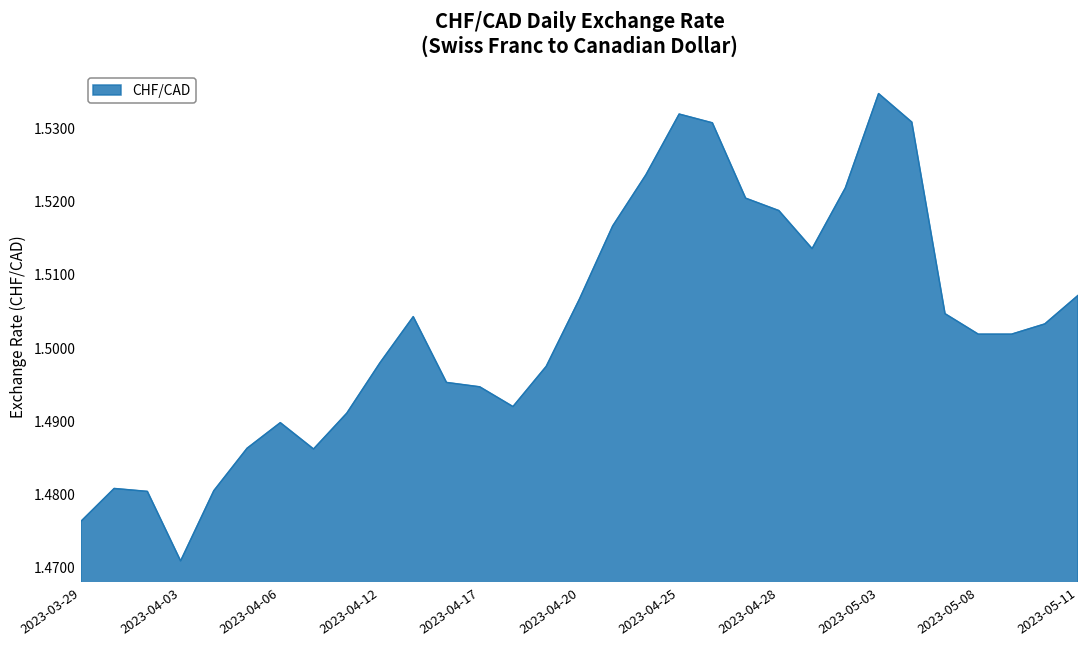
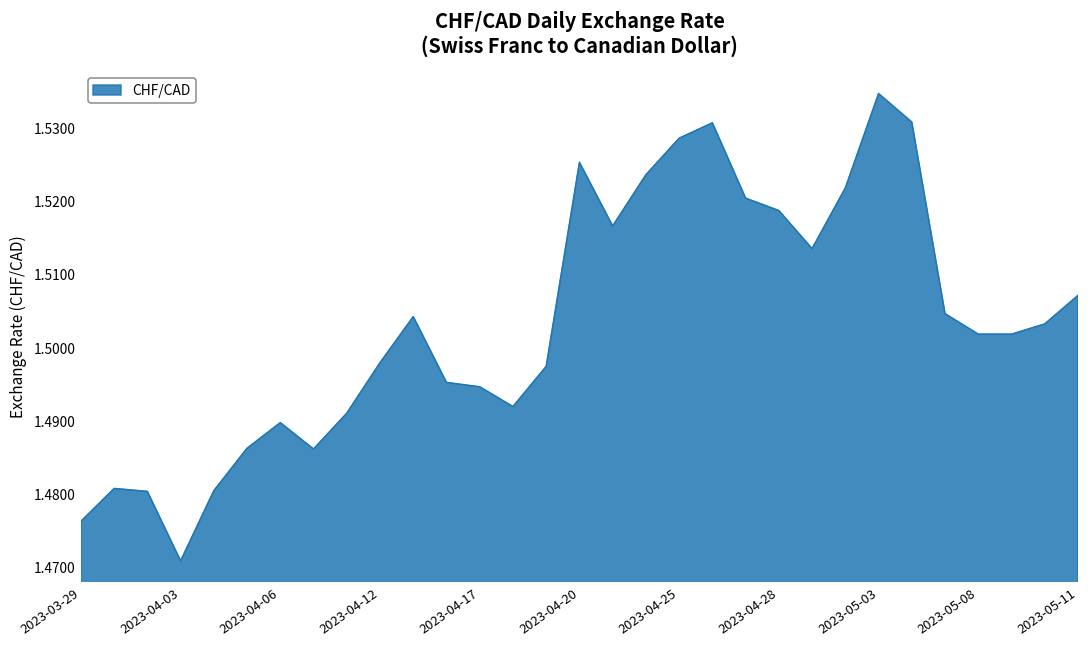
  {
    "2023-03-29": 1.476,
    "2023-04-03": 1.471,
    "2023-04-06": 1.490,
    "2023-04-12": 1.498,
    "2023-04-17": 1.495,
-   "2023-04-20": 1.507,
-   "2023-04-25": 1.532,
+   "2023-04-20": 1.525,
+   "2023-04-25": 1.529,
    "2023-04-28": 1.519,
    "2023-05-03": 1.535,
    "2023-05-08": 1.502,
    "2023-05-11": 1.507
  }
